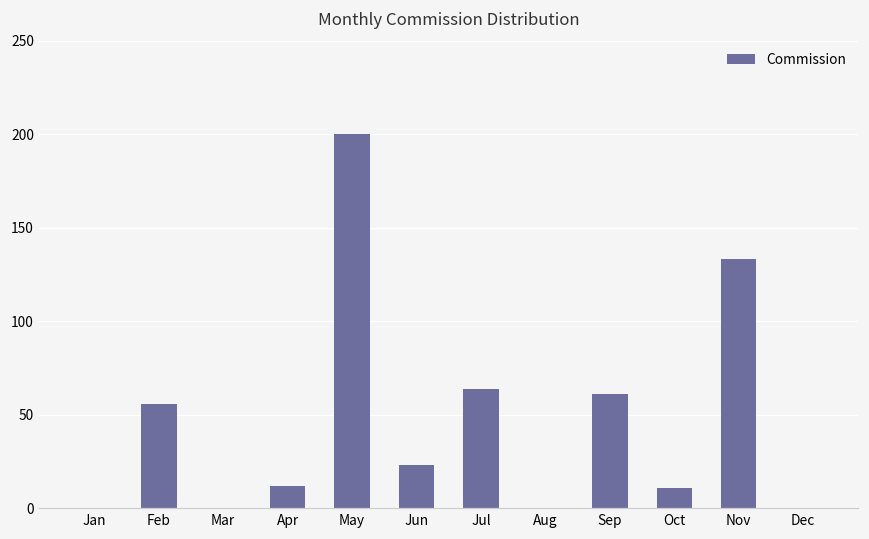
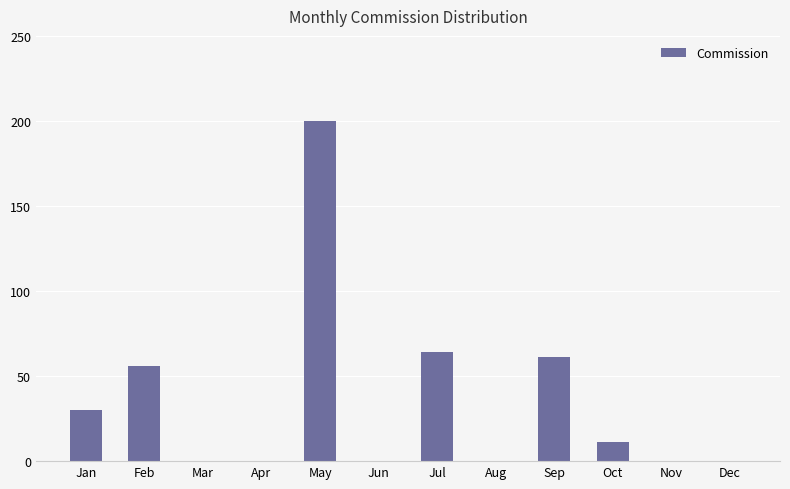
  {
-   "Jan": 0,
+   "Jan": 30,
    "Feb": 56,
    "Mar": 0,
-   "Apr": 12,
+   "Apr": 0,
    "May": 200,
-   "Jun": 23,
+   "Jun": 0,
    "Jul": 64,
    "Aug": 0,
    "Sep": 61,
    "Oct": 11,
-   "Nov": 133,
+   "Nov": 0,
    "Dec": 0
  }
